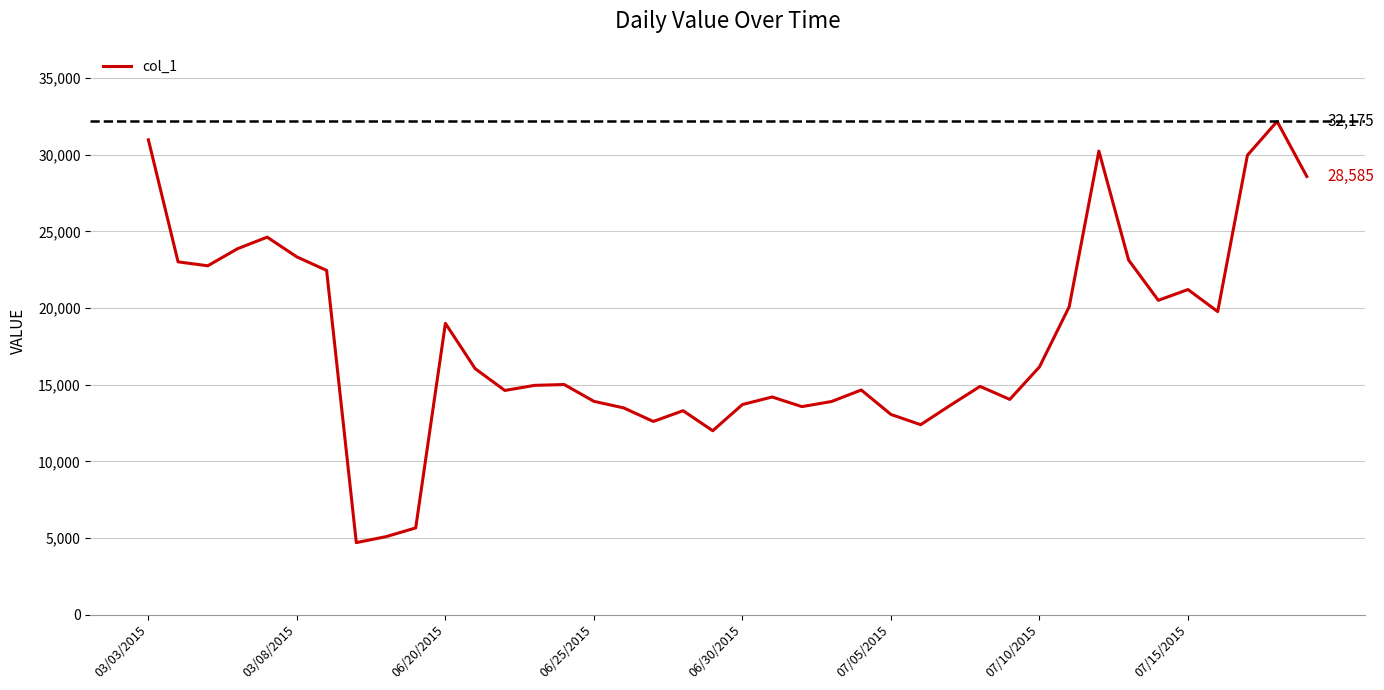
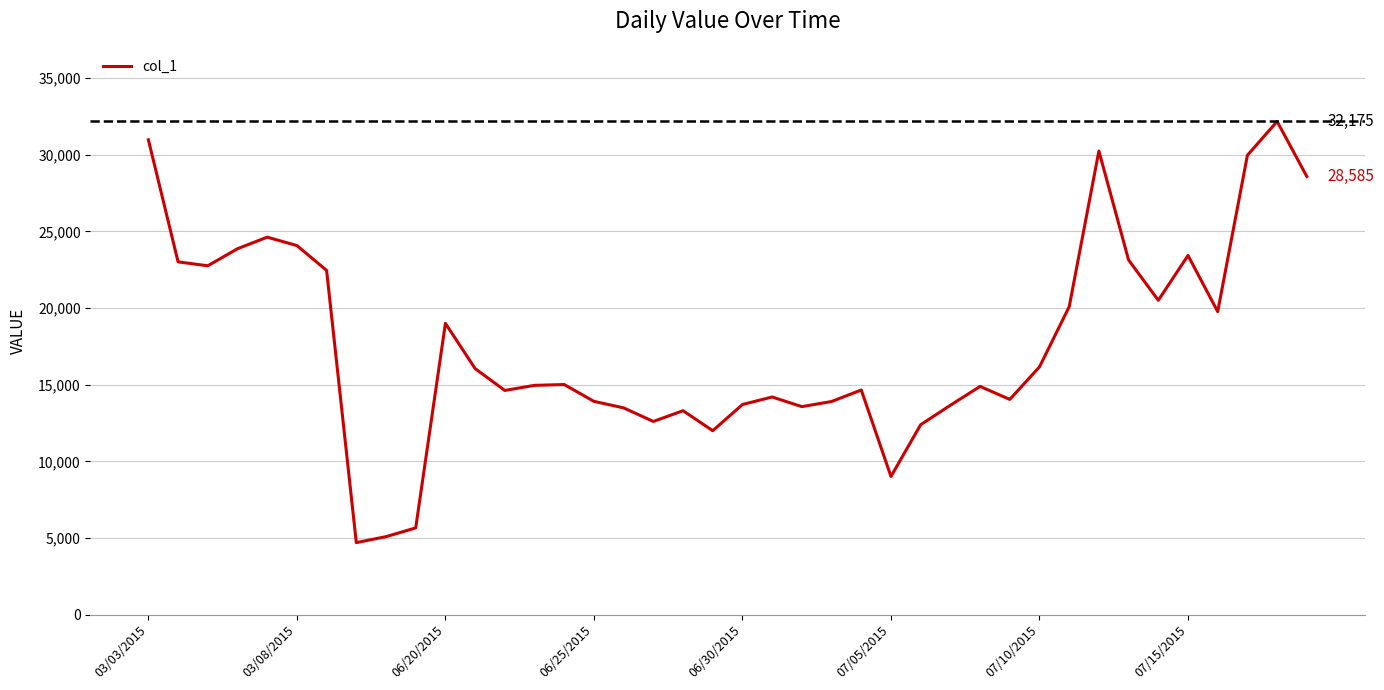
  {
    "03/03/2015": "31,000",
-   "03/08/2015": "23,300",
+   "03/08/2015": "24,100",
    "06/20/2015": "19,000",
    "06/25/2015": "13,900",
    "06/30/2015": "13,700",
-   "07/05/2015": "13,100",
+   "07/05/2015": "9,000",
    "07/10/2015": "16,200",
-   "07/15/2015": "21,200"
+   "07/15/2015": "23,400"
  }
